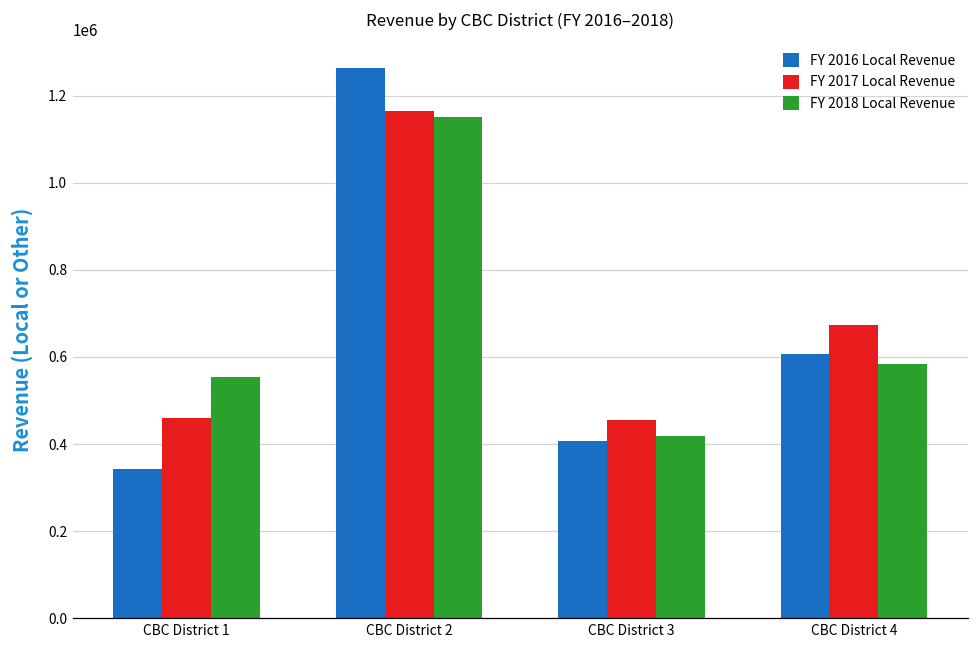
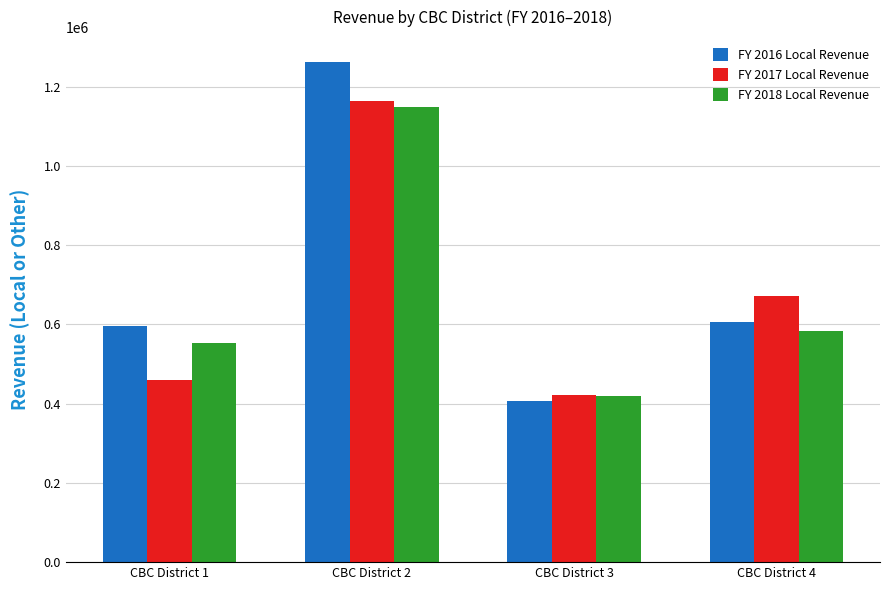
  {
    "FY 2016 Local Revenue": {
-     "CBC District 1": 340000,
+     "CBC District 1": 600000,
      "CBC District 2": 1260000,
      "CBC District 3": 410000,
      "CBC District 4": 610000
    },
    "FY 2017 Local Revenue": {
      "CBC District 1": 460000,
      "CBC District 2": 1160000,
-     "CBC District 3": 450000,
+     "CBC District 3": 420000,
      "CBC District 4": 670000
    },
    "FY 2018 Local Revenue": {
      "CBC District 1": 550000,
      "CBC District 2": 1150000,
      "CBC District 3": 420000,
      "CBC District 4": 580000
    }
  }
